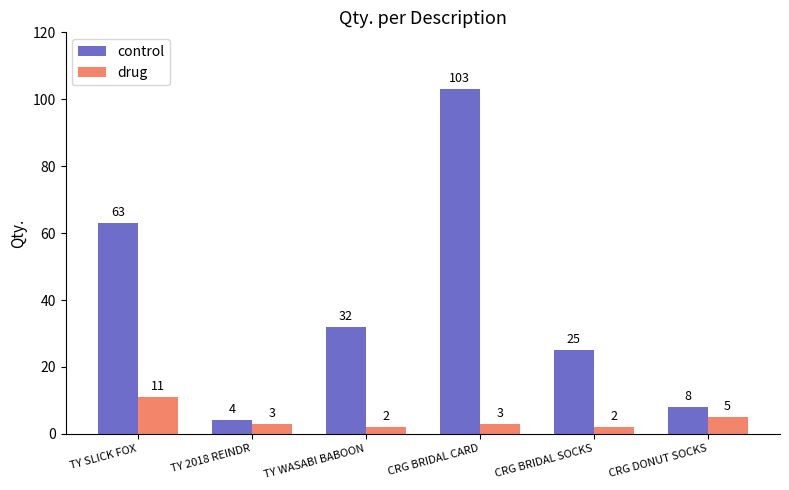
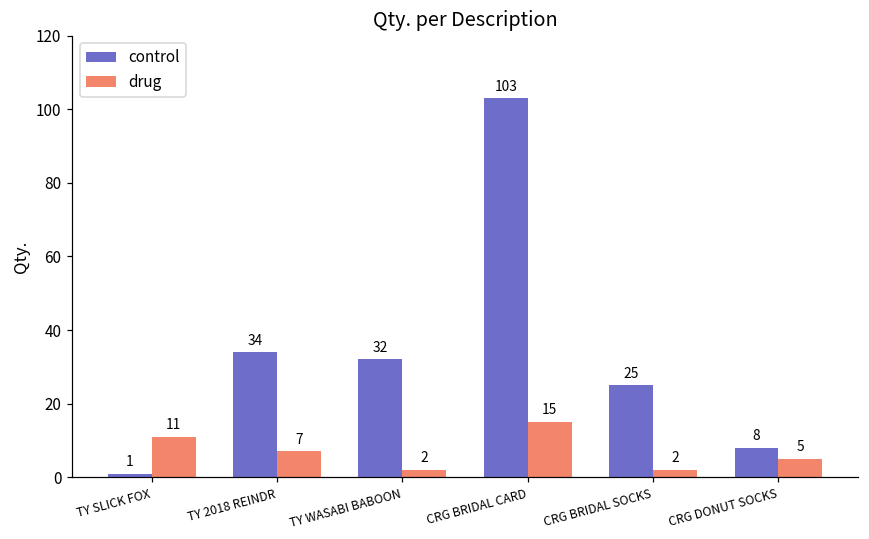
  {
    "control": {
-     "TY SLICK FOX": 63,
-     "TY 2018 REINDR": 4,
+     "TY SLICK FOX": 1,
+     "TY 2018 REINDR": 34,
      "TY WASABI BABOON": 32,
      "CRG BRIDAL CARD": 103,
      "CRG BRIDAL SOCKS": 25,
      "CRG DONUT SOCKS": 8
    },
    "drug": {
      "TY SLICK FOX": 11,
-     "TY 2018 REINDR": 3,
+     "TY 2018 REINDR": 7,
      "TY WASABI BABOON": 2,
-     "CRG BRIDAL CARD": 3,
+     "CRG BRIDAL CARD": 15,
      "CRG BRIDAL SOCKS": 2,
      "CRG DONUT SOCKS": 5
    }
  }
